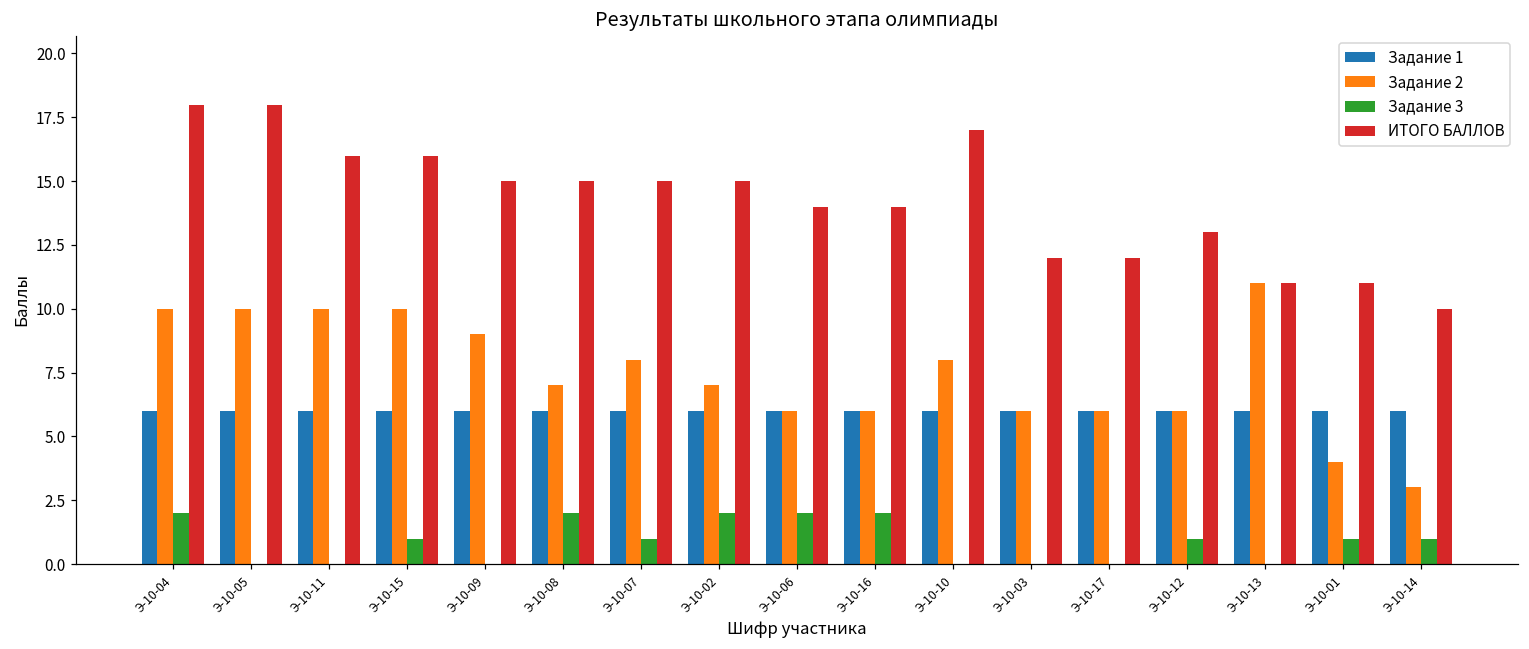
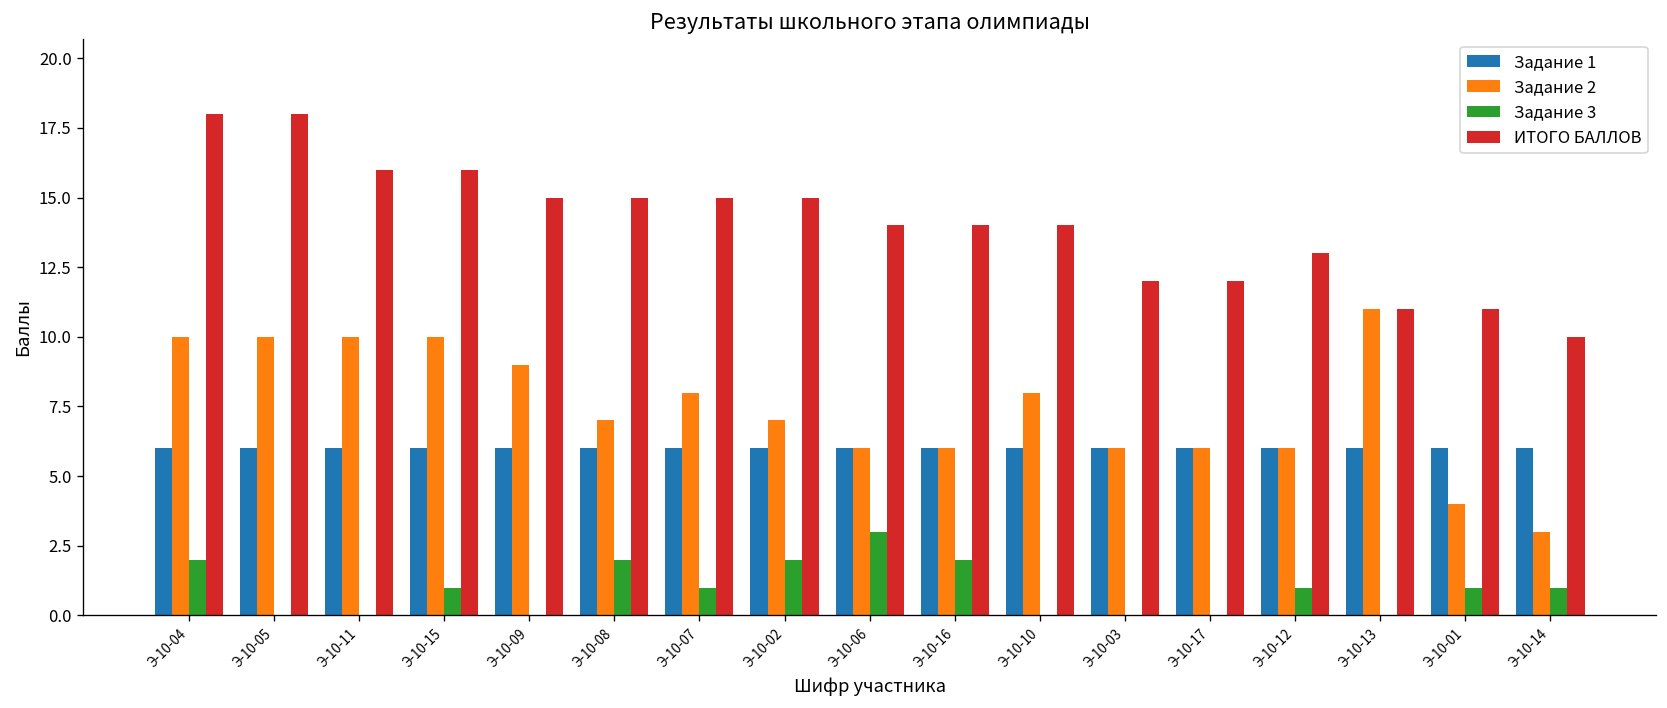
  {
    "Задание 1": {
      "Э-10-04": 6,
      "Э-10-05": 6,
      "Э-10-11": 6,
      "Э-10-15": 6,
      "Э-10-09": 6,
      "Э-10-08": 6,
      "Э-10-07": 6,
      "Э-10-02": 6,
      "Э-10-06": 6,
      "Э-10-16": 6,
      "Э-10-10": 6,
      "Э-10-03": 6,
      "Э-10-17": 6,
      "Э-10-12": 6,
      "Э-10-13": 6,
      "Э-10-01": 6,
      "Э-10-14": 6
    },
    "Задание 2": {
      "Э-10-04": 10,
      "Э-10-05": 10,
      "Э-10-11": 10,
      "Э-10-15": 10,
      "Э-10-09": 9,
      "Э-10-08": 7,
      "Э-10-07": 8,
      "Э-10-02": 7,
      "Э-10-06": 6,
      "Э-10-16": 6,
      "Э-10-10": 8,
      "Э-10-03": 6,
      "Э-10-17": 6,
      "Э-10-12": 6,
      "Э-10-13": 11,
      "Э-10-01": 4,
      "Э-10-14": 3
    },
    "Задание 3": {
      "Э-10-04": 2,
      "Э-10-05": 0,
      "Э-10-11": 0,
      "Э-10-15": 1,
      "Э-10-09": 0,
      "Э-10-08": 2,
      "Э-10-07": 1,
      "Э-10-02": 2,
-     "Э-10-06": 2,
+     "Э-10-06": 3,
      "Э-10-16": 2,
      "Э-10-10": 0,
      "Э-10-03": 0,
      "Э-10-17": 0,
      "Э-10-12": 1,
      "Э-10-13": 0,
      "Э-10-01": 1,
      "Э-10-14": 1
    },
    "ИТОГО БАЛЛОВ": {
      "Э-10-04": 18,
      "Э-10-05": 18,
      "Э-10-11": 16,
      "Э-10-15": 16,
      "Э-10-09": 15,
      "Э-10-08": 15,
      "Э-10-07": 15,
      "Э-10-02": 15,
      "Э-10-06": 14,
      "Э-10-16": 14,
-     "Э-10-10": 17,
+     "Э-10-10": 14,
      "Э-10-03": 12,
      "Э-10-17": 12,
      "Э-10-12": 13,
      "Э-10-13": 11,
      "Э-10-01": 11,
      "Э-10-14": 10
    }
  }
